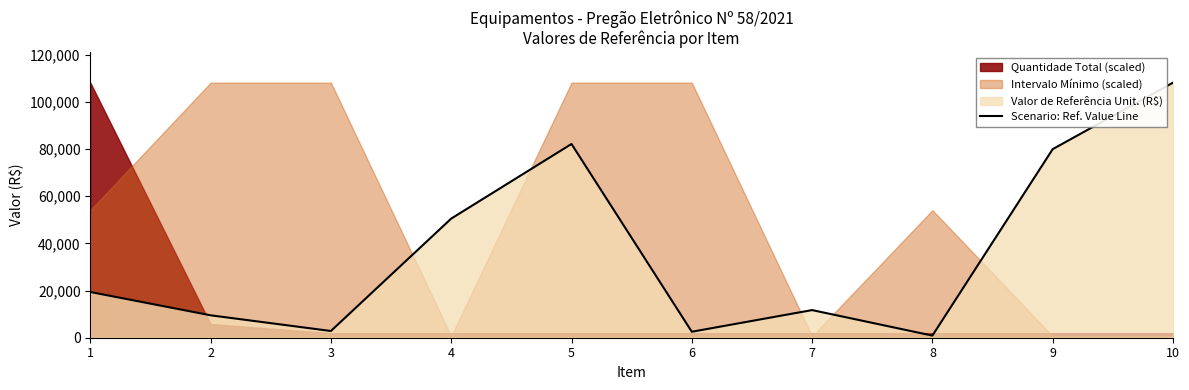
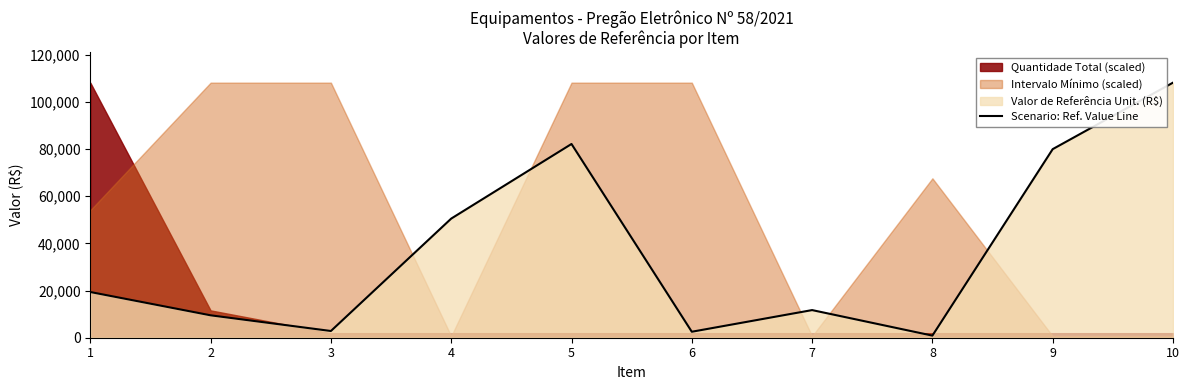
  {
    "Quantidade Total (scaled)": {
      "1": "108,000",
-     "2": "6,000",
+     "2": "12,000",
      "4": "2,000",
      "5": "2,000",
      "7": "2,000",
      "9": "2,000",
      "10": "2,000"
    },
    "Intervalo Mínimo (scaled)": {
      "1": "54,000",
      "2": "108,000",
      "3": "108,000",
      "5": "108,000",
      "6": "108,000",
-     "8": "54,000"
+     "8": "68,000"
    },
    "Valor de Referência Unit. (R$)": {
      "1": "19,000",
      "2": "10,000",
      "4": "51,000",
      "5": "82,000",
      "7": "12,000",
      "9": "80,000",
      "10": "108,000"
    }
  }
